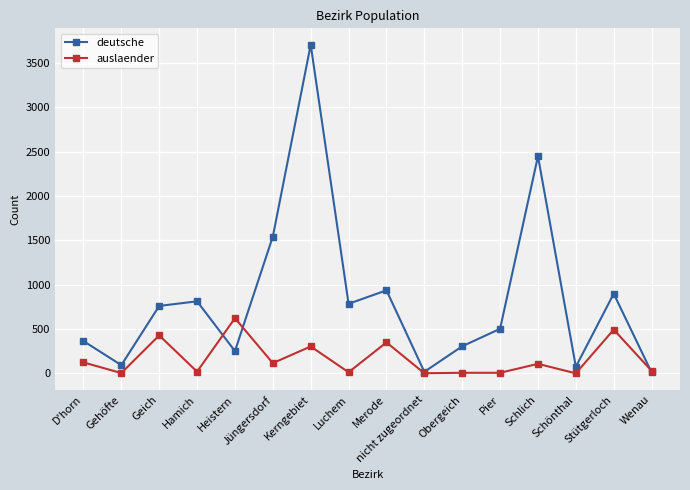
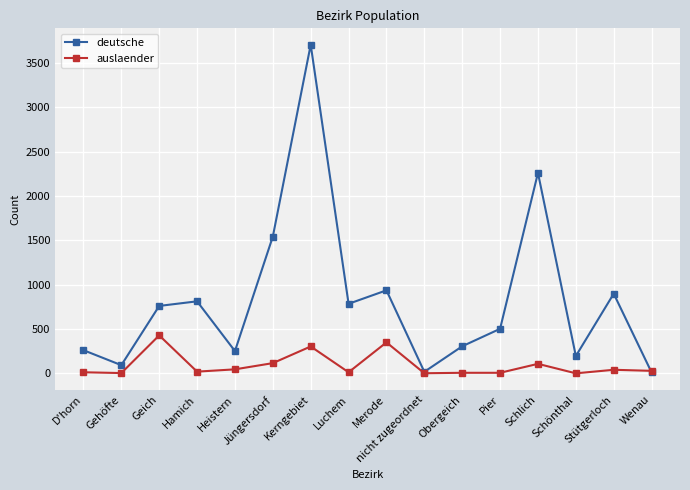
  {
    "deutsche": {
-     "D'horn": 400,
+     "D'horn": 300,
      "Gehöfte": 100,
      "Geich": 800,
      "Hamich": 800,
      "Heistern": 300,
      "Jüngersdorf": 1500,
      "Kerngebiet": 3700,
      "Luchem": 800,
      "Merode": 900,
      "Obergeich": 300,
      "Pier": 500,
-     "Schlich": 2400,
-     "Schönthal": 100,
+     "Schlich": 2300,
+     "Schönthal": 200,
      "Stütgerloch": 900
    },
    "auslaender": {
-     "D'horn": 100,
+     "D'horn": 0,
      "Gehöfte": 0,
      "Geich": 400,
      "Hamich": 0,
-     "Heistern": 600,
+     "Heistern": 0,
      "Jüngersdorf": 100,
      "Kerngebiet": 300,
      "Luchem": 0,
      "Merode": 400,
      "Obergeich": 0,
      "Pier": 0,
      "Schlich": 100,
      "Schönthal": 0,
-     "Stütgerloch": 500
+     "Stütgerloch": 0
    }
  }
